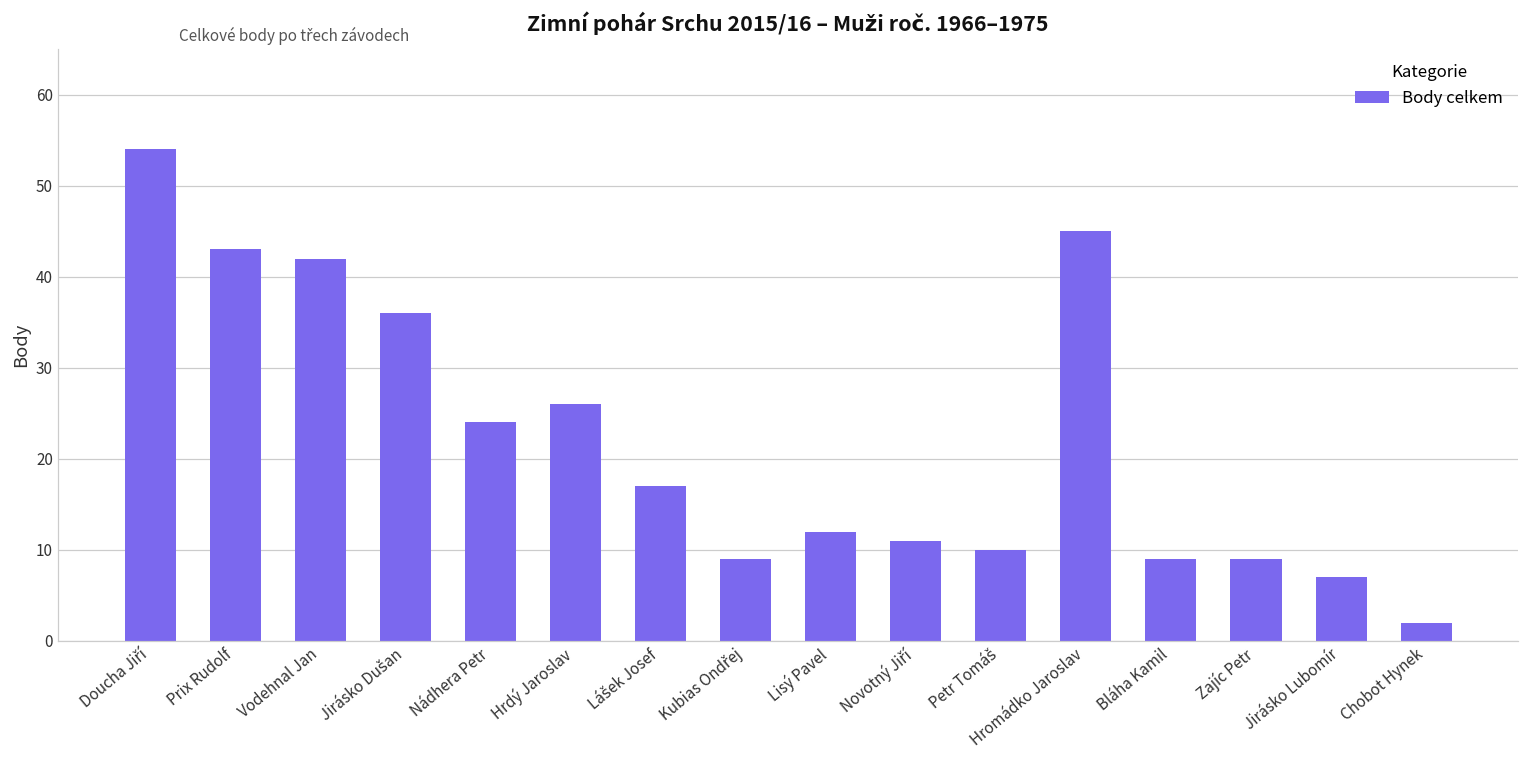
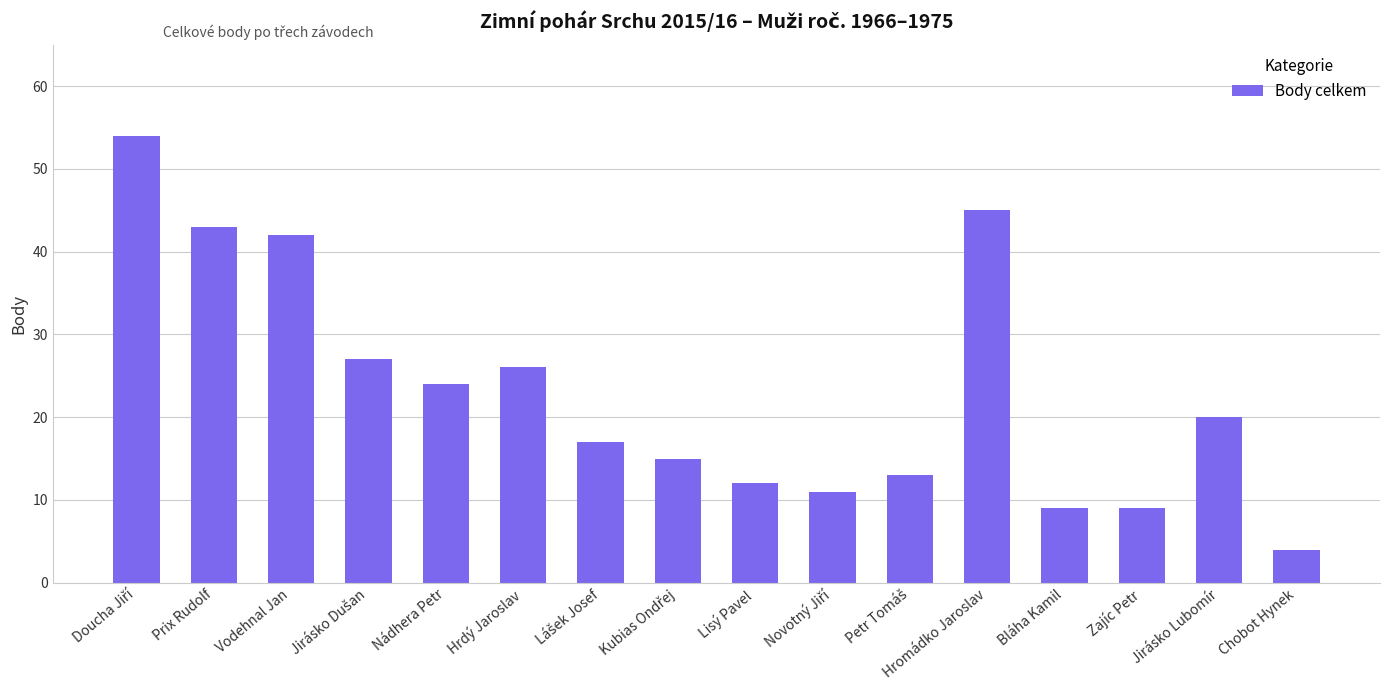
  {
    "Doucha Jiří": 54,
    "Prix Rudolf": 43,
    "Vodehnal Jan": 42,
-   "Jirásko Dušan": 36,
+   "Jirásko Dušan": 27,
    "Nádhera Petr": 24,
    "Hrdý Jaroslav": 26,
    "Lášek Josef": 17,
-   "Kubias Ondřej": 9,
+   "Kubias Ondřej": 15,
    "Lisý Pavel": 12,
    "Novotný Jiří": 11,
-   "Petr Tomáš": 10,
+   "Petr Tomáš": 13,
    "Hromádko Jaroslav": 45,
    "Bláha Kamil": 9,
    "Zajíc Petr": 9,
-   "Jirásko Lubomír": 7,
-   "Chobot Hynek": 2
+   "Jirásko Lubomír": 20,
+   "Chobot Hynek": 4
  }
